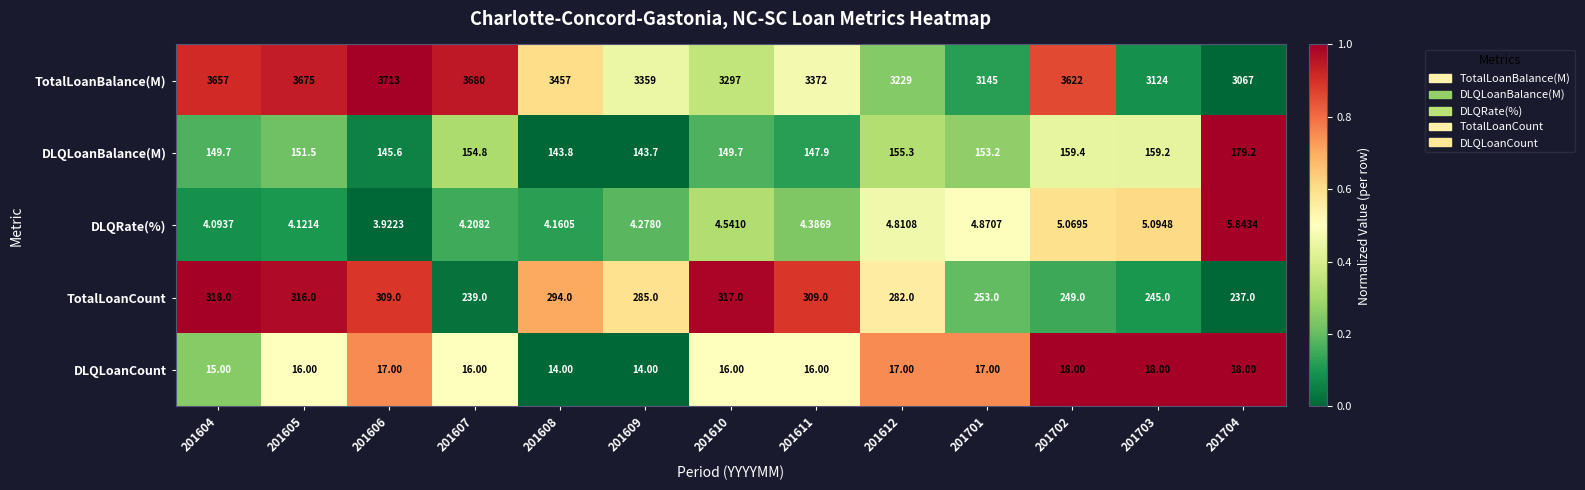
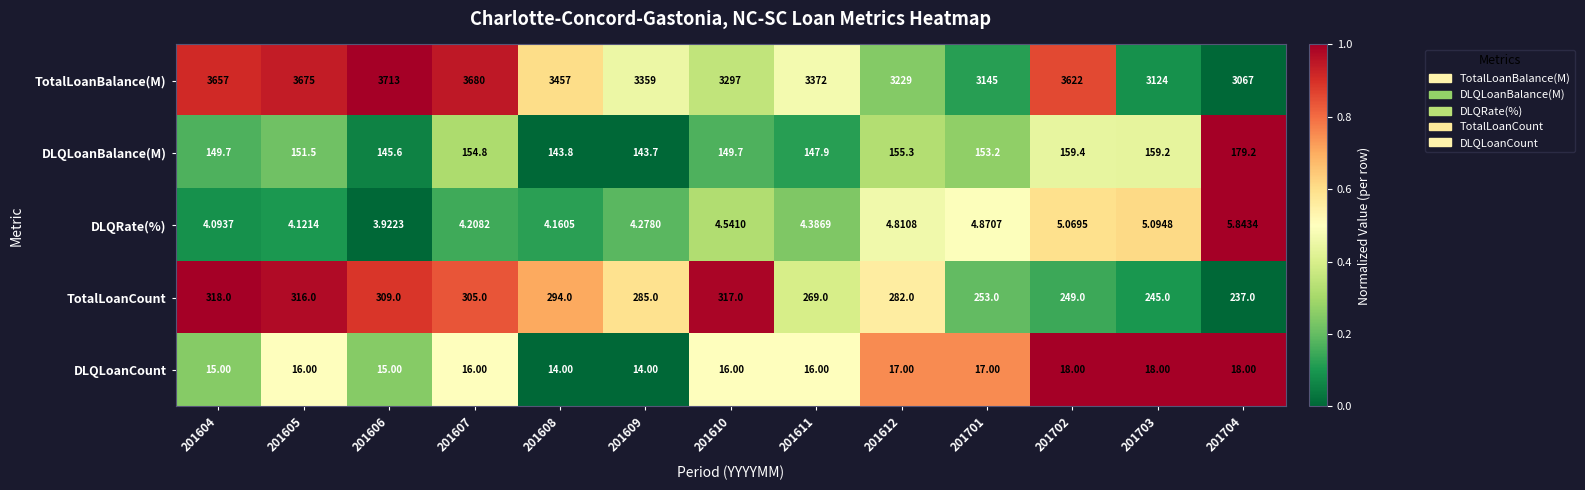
  {
    "TotalLoanBalance(M)": {
      "201604": 3657,
      "201605": 3675,
      "201606": 3713,
      "201607": 3680,
      "201608": 3457,
      "201609": 3359,
      "201610": 3297,
      "201611": 3372,
      "201612": 3229,
      "201701": 3145,
      "201702": 3622,
      "201703": 3124,
      "201704": 3067
    },
    "DLQLoanBalance(M)": {
      "201604": 149.7,
      "201605": 151.5,
      "201606": 145.6,
      "201607": 154.8,
      "201608": 143.8,
      "201609": 143.7,
      "201610": 149.7,
      "201611": 147.9,
      "201612": 155.3,
      "201701": 153.2,
      "201702": 159.4,
      "201703": 159.2,
      "201704": 179.2
    },
    "DLQRate(%)": {
      "201604": 4.0937,
      "201605": 4.1214,
      "201606": 3.9223,
      "201607": 4.2082,
      "201608": 4.1605,
      "201609": 4.2780,
      "201610": 4.5410,
      "201611": 4.3869,
      "201612": 4.8108,
      "201701": 4.8707,
      "201702": 5.0695,
      "201703": 5.0948,
      "201704": 5.8434
    },
    "TotalLoanCount": {
      "201604": 318.0,
      "201605": 316.0,
      "201606": 309.0,
-     "201607": 239.0,
+     "201607": 305.0,
      "201608": 294.0,
      "201609": 285.0,
      "201610": 317.0,
-     "201611": 309.0,
+     "201611": 269.0,
      "201612": 282.0,
      "201701": 253.0,
      "201702": 249.0,
      "201703": 245.0,
      "201704": 237.0
    },
    "DLQLoanCount": {
      "201604": 15.00,
      "201605": 16.00,
-     "201606": 17.00,
+     "201606": 15.00,
      "201607": 16.00,
      "201608": 14.00,
      "201609": 14.00,
      "201610": 16.00,
      "201611": 16.00,
      "201612": 17.00,
      "201701": 17.00,
      "201702": 18.00,
      "201703": 18.00,
      "201704": 18.00
    }
  }
